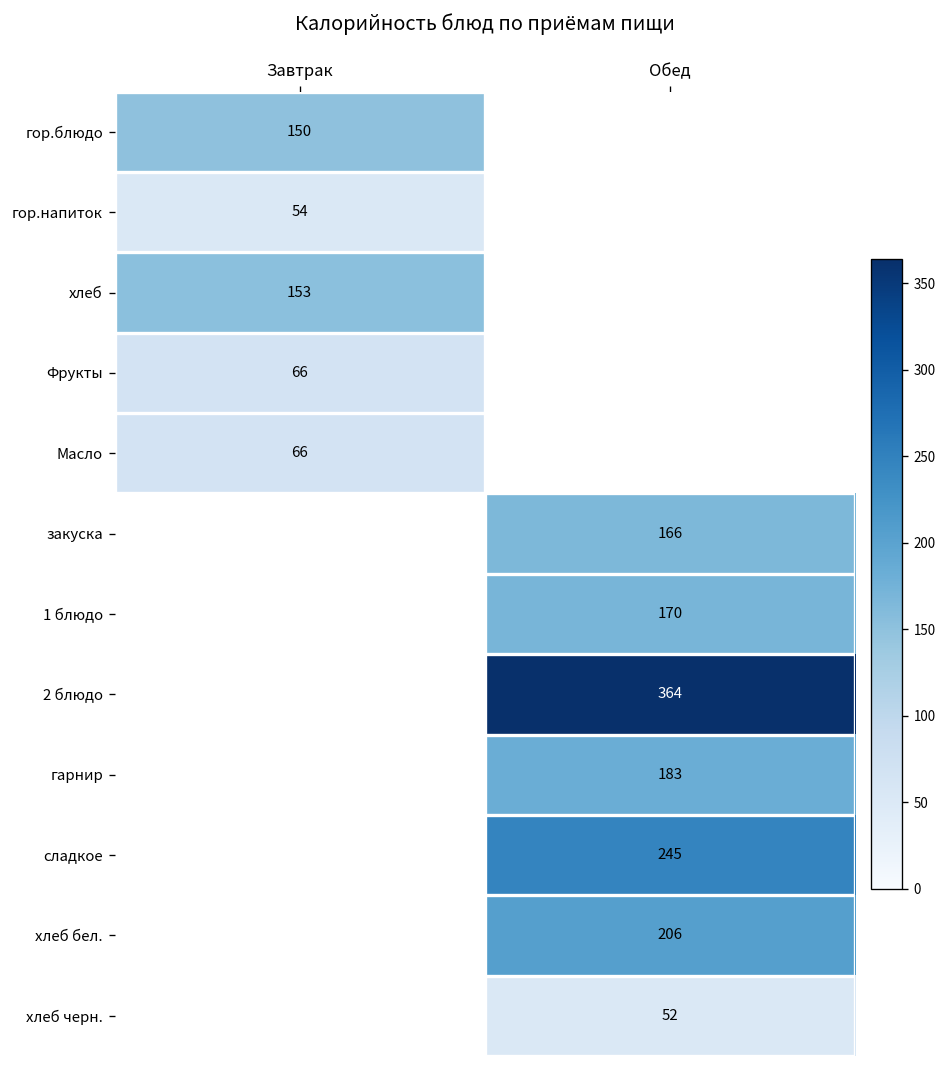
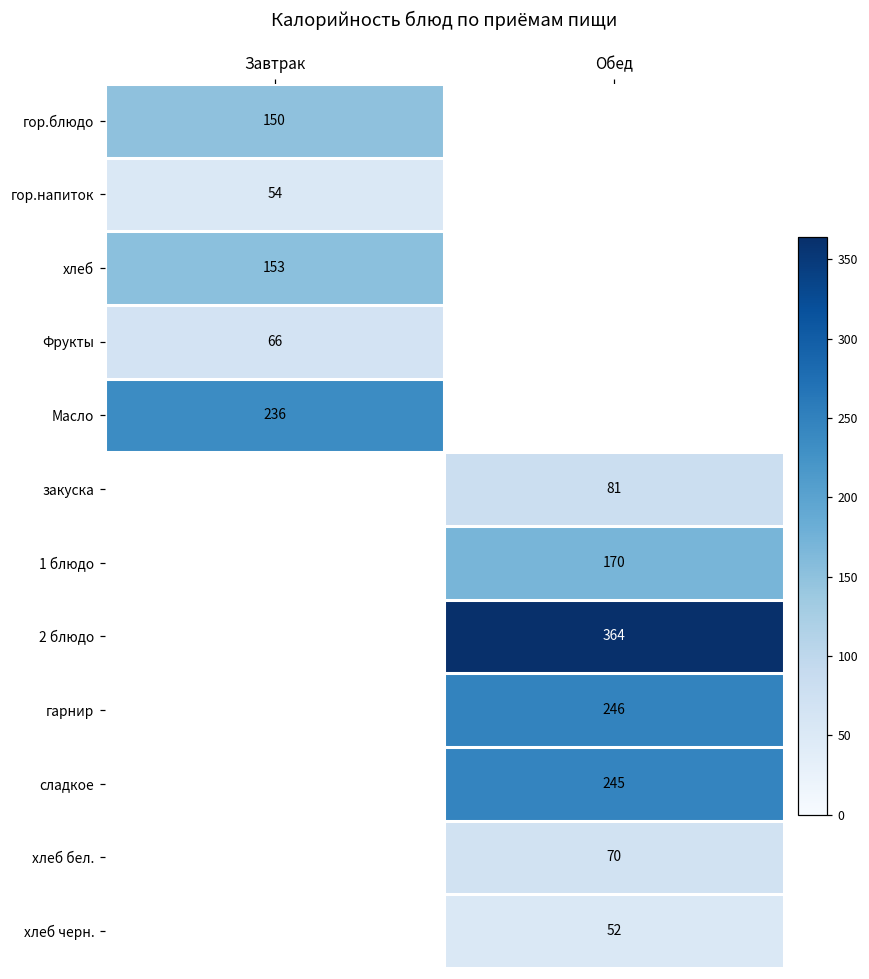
  {
    "гор.блюдо": {
      "Завтрак": 150
    },
    "гор.напиток": {
      "Завтрак": 54
    },
    "хлеб": {
      "Завтрак": 153
    },
    "Фрукты": {
      "Завтрак": 66
    },
    "Масло": {
-     "Завтрак": 66
+     "Завтрак": 236
    },
    "закуска": {
-     "Обед": 166
+     "Обед": 81
    },
    "1 блюдо": {
      "Обед": 170
    },
    "2 блюдо": {
      "Обед": 364
    },
    "гарнир": {
-     "Обед": 183
+     "Обед": 246
    },
    "сладкое": {
      "Обед": 245
    },
    "хлеб бел.": {
-     "Обед": 206
+     "Обед": 70
    },
    "хлеб черн.": {
      "Обед": 52
    }
  }
